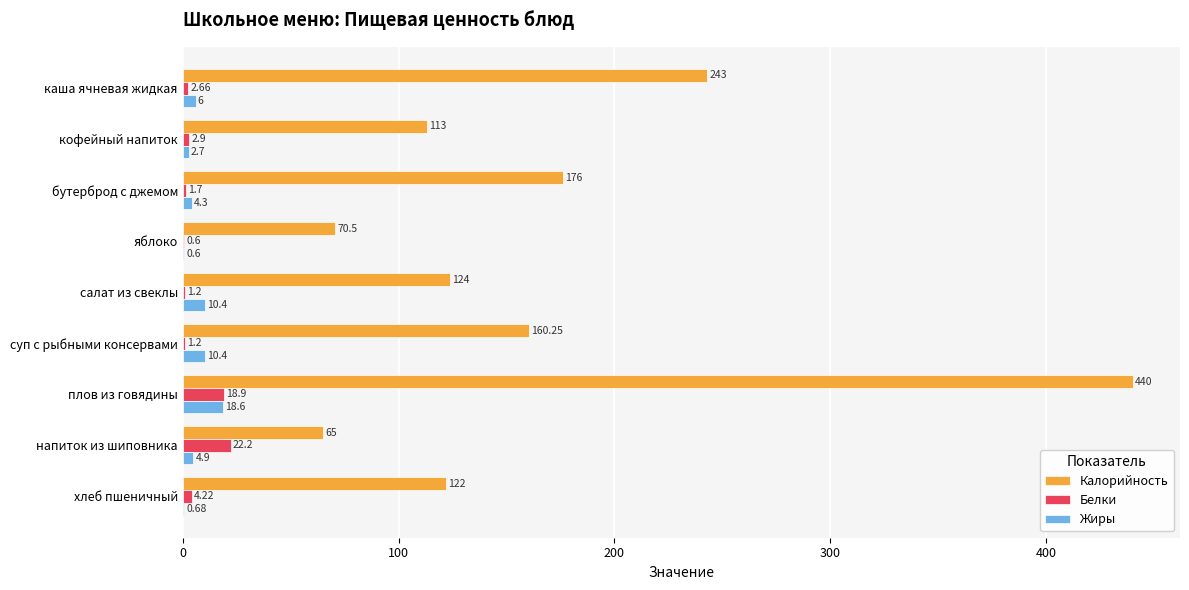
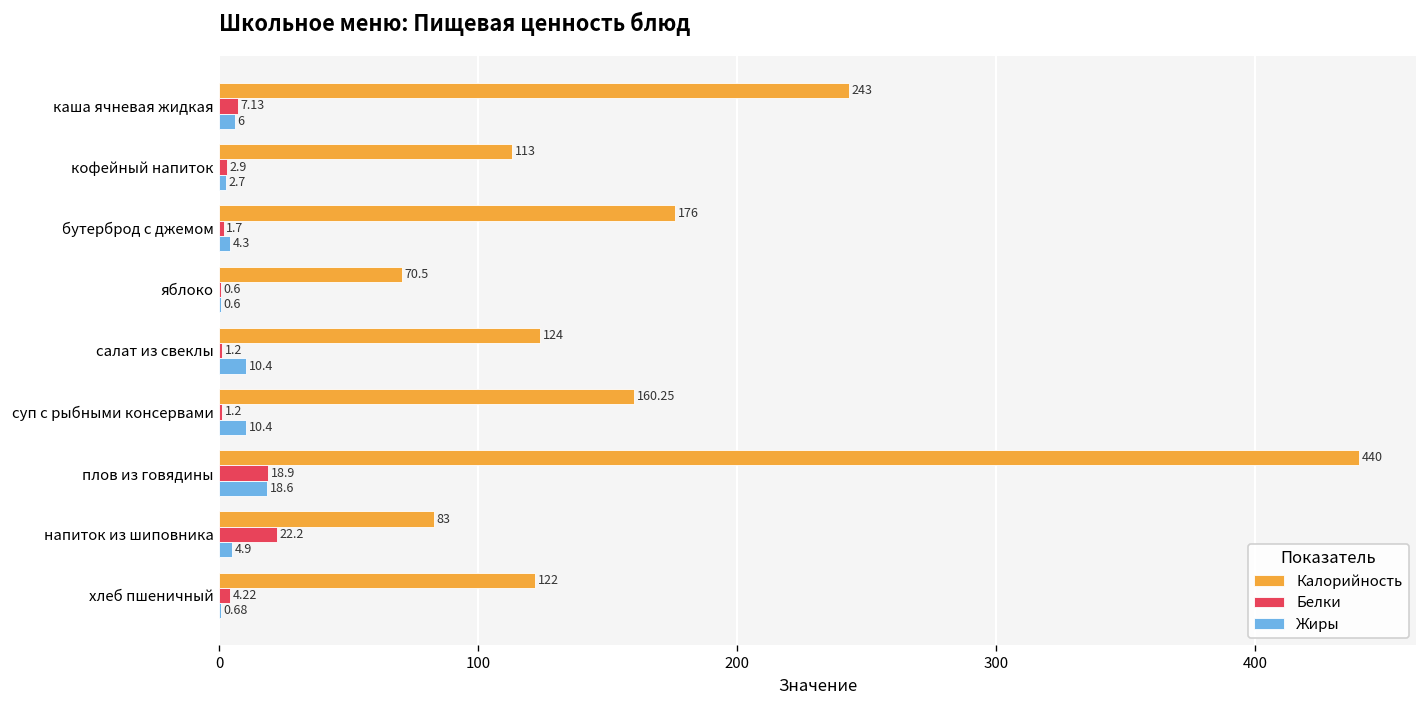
  {
    "Калорийность": {
      "каша ячневая жидкая": 243,
      "кофейный напиток": 113,
      "бутерброд с джемом": 176,
      "яблоко": 70.5,
      "салат из свеклы": 124,
      "суп с рыбными консервами": 160.25,
      "плов из говядины": 440,
-     "напиток из шиповника": 65,
+     "напиток из шиповника": 83,
      "хлеб пшеничный": 122
    },
    "Белки": {
-     "каша ячневая жидкая": 2.66,
+     "каша ячневая жидкая": 7.13,
      "кофейный напиток": 2.9,
      "бутерброд с джемом": 1.7,
      "яблоко": 0.6,
      "салат из свеклы": 1.2,
      "суп с рыбными консервами": 1.2,
      "плов из говядины": 18.9,
      "напиток из шиповника": 22.2,
      "хлеб пшеничный": 4.22
    },
    "Жиры": {
      "каша ячневая жидкая": 6,
      "кофейный напиток": 2.7,
      "бутерброд с джемом": 4.3,
      "яблоко": 0.6,
      "салат из свеклы": 10.4,
      "суп с рыбными консервами": 10.4,
      "плов из говядины": 18.6,
      "напиток из шиповника": 4.9,
      "хлеб пшеничный": 0.68
    }
  }
